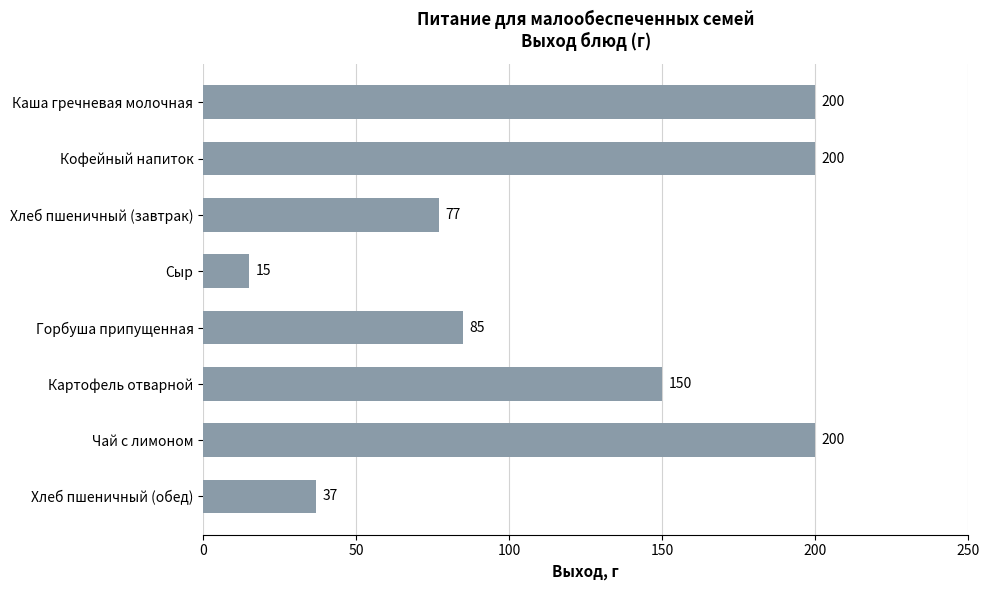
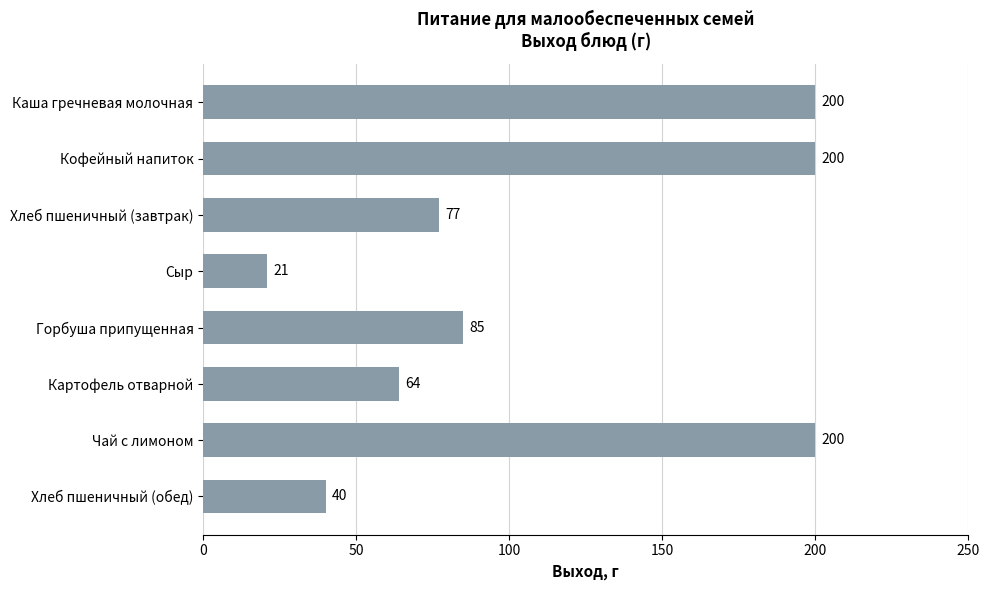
  {
    "Каша гречневая молочная": 200,
    "Кофейный напиток": 200,
    "Хлеб пшеничный (завтрак)": 77,
-   "Сыр": 15,
+   "Сыр": 21,
    "Горбуша припущенная": 85,
-   "Картофель отварной": 150,
+   "Картофель отварной": 64,
    "Чай с лимоном": 200,
-   "Хлеб пшеничный (обед)": 37
+   "Хлеб пшеничный (обед)": 40
  }
